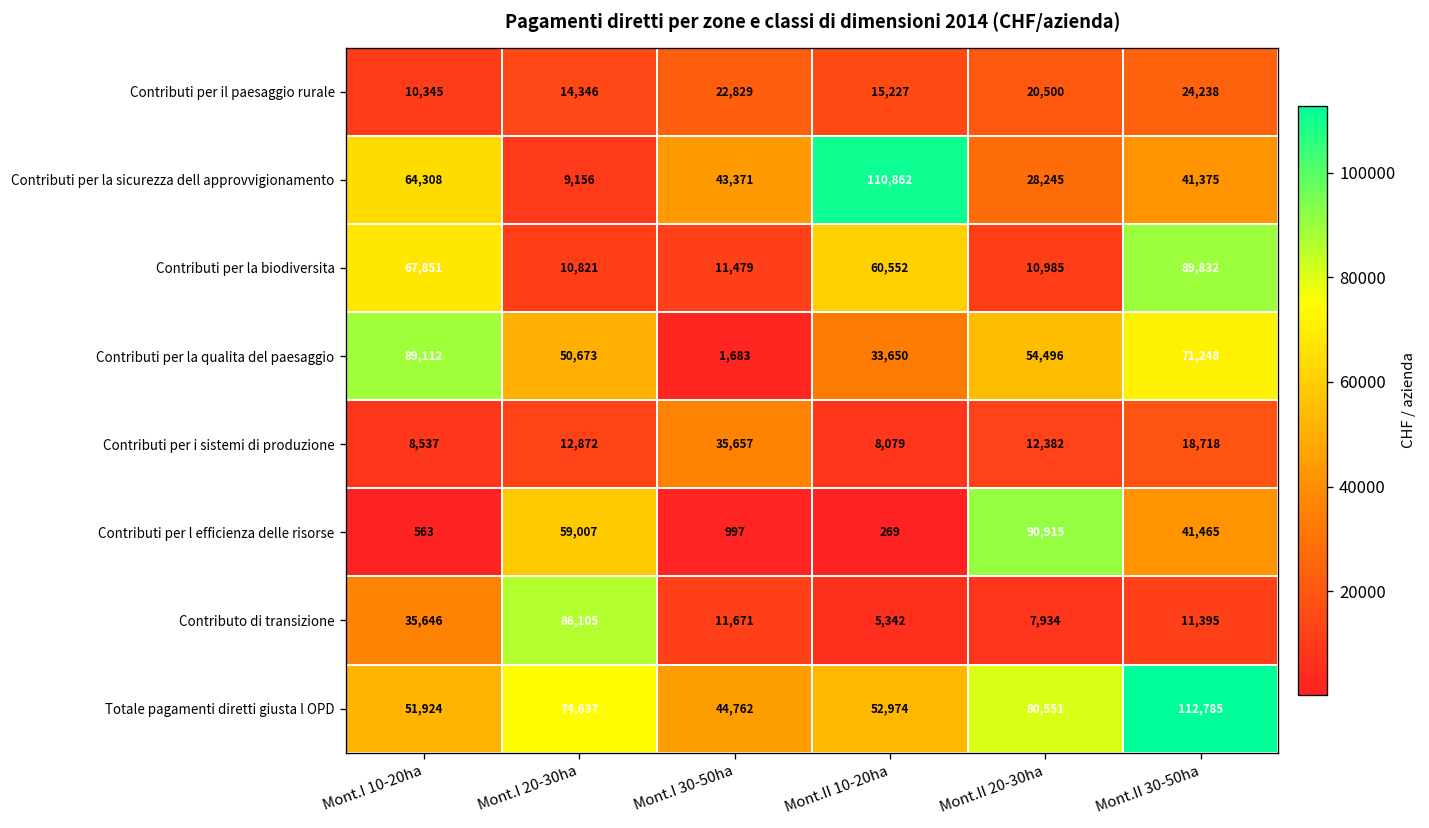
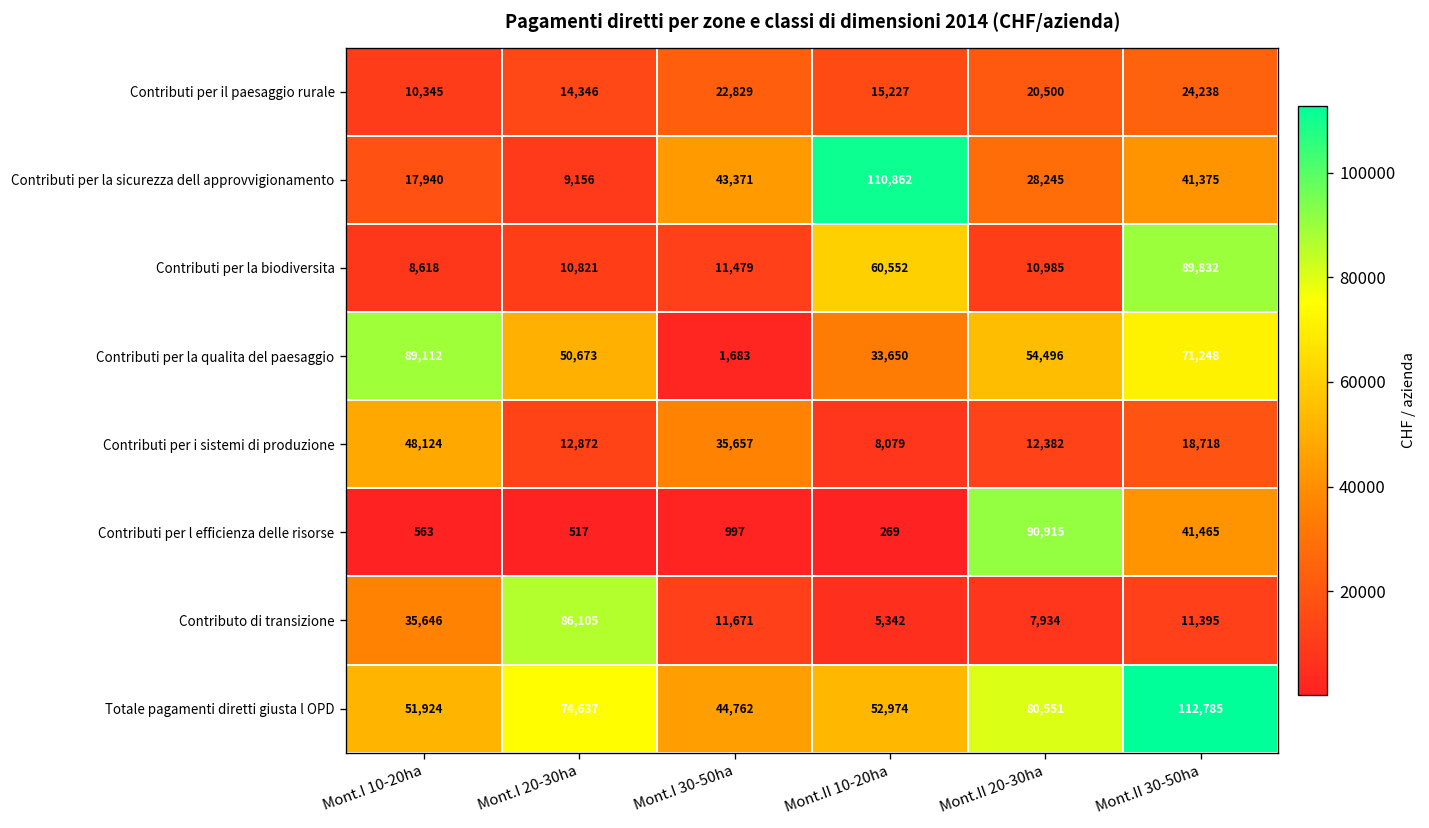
  {
    "Contributi per il paesaggio rurale": {
      "Mont.I 10-20ha": "10,345",
      "Mont.I 20-30ha": "14,346",
      "Mont.I 30-50ha": "22,829",
      "Mont.II 10-20ha": "15,227",
      "Mont.II 20-30ha": "20,500",
      "Mont.II 30-50ha": "24,238"
    },
    "Contributi per la sicurezza dell approvvigionamento": {
-     "Mont.I 10-20ha": "64,308",
+     "Mont.I 10-20ha": "17,940",
      "Mont.I 20-30ha": "9,156",
      "Mont.I 30-50ha": "43,371",
      "Mont.II 10-20ha": "110,862",
      "Mont.II 20-30ha": "28,245",
      "Mont.II 30-50ha": "41,375"
    },
    "Contributi per la biodiversita": {
-     "Mont.I 10-20ha": "67,851",
+     "Mont.I 10-20ha": "8,618",
      "Mont.I 20-30ha": "10,821",
      "Mont.I 30-50ha": "11,479",
      "Mont.II 10-20ha": "60,552",
      "Mont.II 20-30ha": "10,985",
      "Mont.II 30-50ha": "89,832"
    },
    "Contributi per la qualita del paesaggio": {
      "Mont.I 10-20ha": "89,112",
      "Mont.I 20-30ha": "50,673",
      "Mont.I 30-50ha": "1,683",
      "Mont.II 10-20ha": "33,650",
      "Mont.II 20-30ha": "54,496",
      "Mont.II 30-50ha": "71,248"
    },
    "Contributi per i sistemi di produzione": {
-     "Mont.I 10-20ha": "8,537",
+     "Mont.I 10-20ha": "48,124",
      "Mont.I 20-30ha": "12,872",
      "Mont.I 30-50ha": "35,657",
      "Mont.II 10-20ha": "8,079",
      "Mont.II 20-30ha": "12,382",
      "Mont.II 30-50ha": "18,718"
    },
    "Contributi per l efficienza delle risorse": {
      "Mont.I 10-20ha": "563",
-     "Mont.I 20-30ha": "59,007",
+     "Mont.I 20-30ha": "517",
      "Mont.I 30-50ha": "997",
      "Mont.II 10-20ha": "269",
      "Mont.II 20-30ha": "90,915",
      "Mont.II 30-50ha": "41,465"
    },
    "Contributo di transizione": {
      "Mont.I 10-20ha": "35,646",
      "Mont.I 20-30ha": "86,105",
      "Mont.I 30-50ha": "11,671",
      "Mont.II 10-20ha": "5,342",
      "Mont.II 20-30ha": "7,934",
      "Mont.II 30-50ha": "11,395"
    },
    "Totale pagamenti diretti giusta l OPD": {
      "Mont.I 10-20ha": "51,924",
      "Mont.I 20-30ha": "74,637",
      "Mont.I 30-50ha": "44,762",
      "Mont.II 10-20ha": "52,974",
      "Mont.II 20-30ha": "80,551",
      "Mont.II 30-50ha": "112,785"
    }
  }
